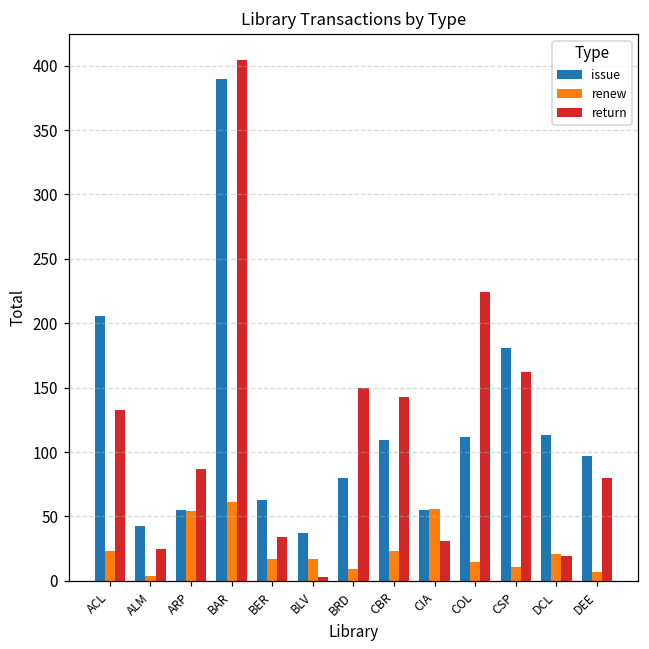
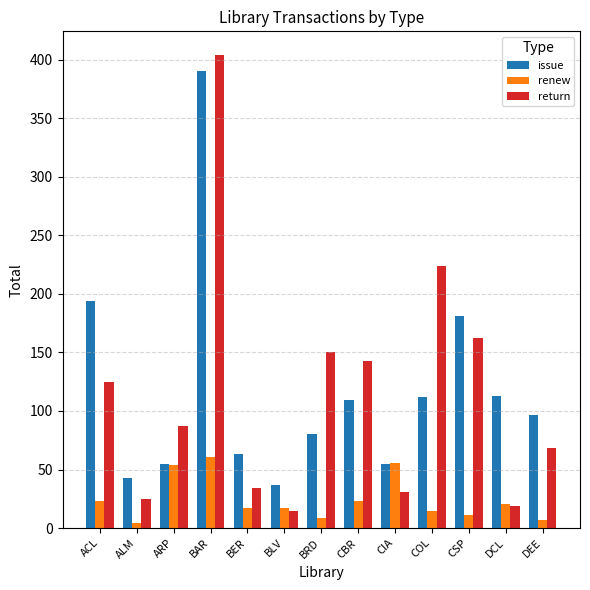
  {
    "issue": {
-     "ACL": 206,
+     "ACL": 194,
      "ALM": 43,
      "ARP": 55,
      "BAR": 390,
      "BER": 63,
      "BLV": 37,
      "BRD": 80,
      "CBR": 109,
      "CIA": 55,
      "COL": 112,
      "CSP": 181,
      "DCL": 113,
      "DEE": 97
    },
    "renew": {
      "ACL": 23,
      "ALM": 4,
      "ARP": 54,
      "BAR": 61,
      "BER": 17,
      "BLV": 17,
      "BRD": 9,
      "CBR": 23,
      "CIA": 56,
      "COL": 15,
      "CSP": 11,
      "DCL": 21,
      "DEE": 7
    },
    "return": {
-     "ACL": 133,
+     "ACL": 125,
      "ALM": 25,
      "ARP": 87,
      "BAR": 404,
      "BER": 34,
-     "BLV": 3,
+     "BLV": 15,
      "BRD": 150,
      "CBR": 143,
      "CIA": 31,
      "COL": 224,
      "CSP": 162,
      "DCL": 19,
-     "DEE": 80
+     "DEE": 68
    }
  }
